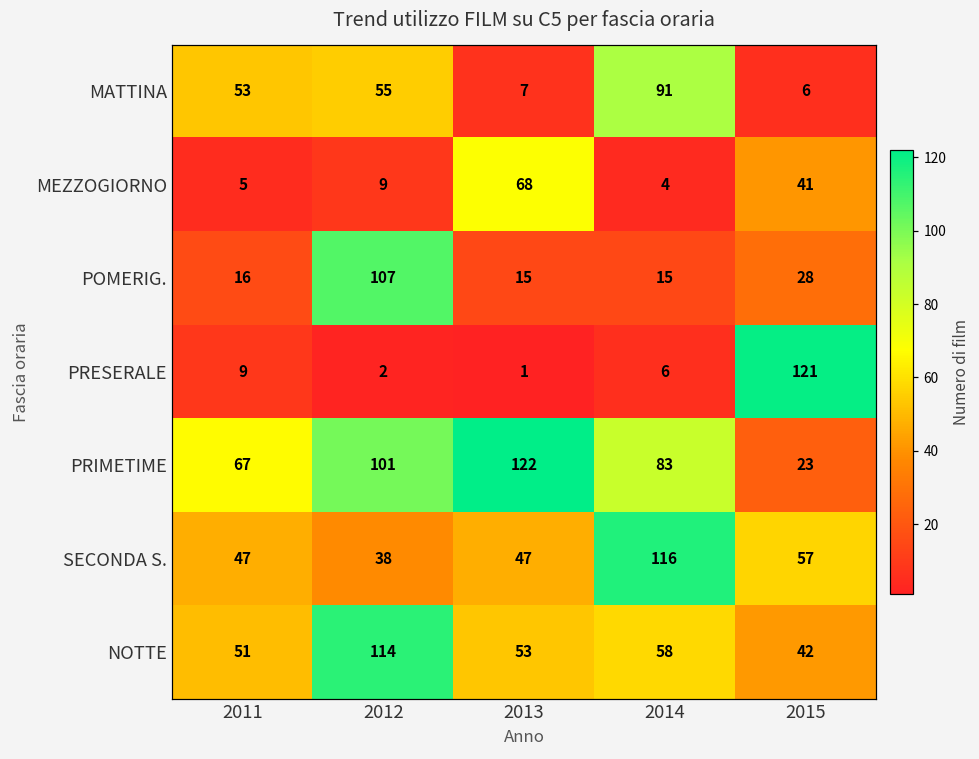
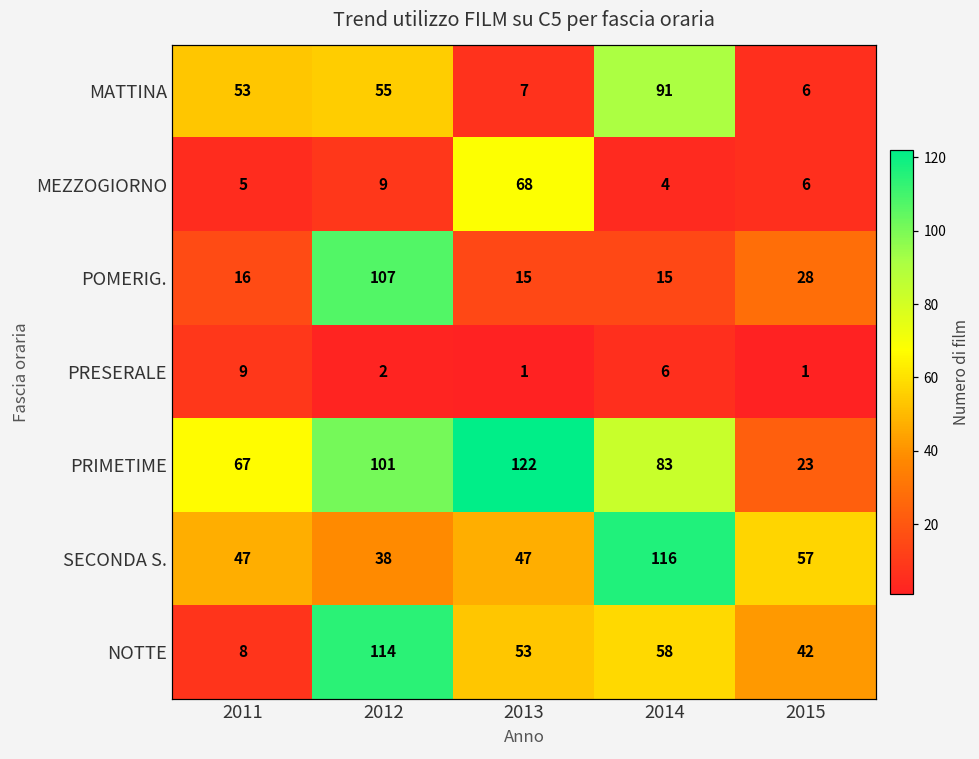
  {
    "MATTINA": {
      "2011": 53,
      "2012": 55,
      "2013": 7,
      "2014": 91,
      "2015": 6
    },
    "MEZZOGIORNO": {
      "2011": 5,
      "2012": 9,
      "2013": 68,
      "2014": 4,
-     "2015": 41
+     "2015": 6
    },
    "POMERIG.": {
      "2011": 16,
      "2012": 107,
      "2013": 15,
      "2014": 15,
      "2015": 28
    },
    "PRESERALE": {
      "2011": 9,
      "2012": 2,
      "2013": 1,
      "2014": 6,
-     "2015": 121
+     "2015": 1
    },
    "PRIMETIME": {
      "2011": 67,
      "2012": 101,
      "2013": 122,
      "2014": 83,
      "2015": 23
    },
    "SECONDA S.": {
      "2011": 47,
      "2012": 38,
      "2013": 47,
      "2014": 116,
      "2015": 57
    },
    "NOTTE": {
-     "2011": 51,
+     "2011": 8,
      "2012": 114,
      "2013": 53,
      "2014": 58,
      "2015": 42
    }
  }
